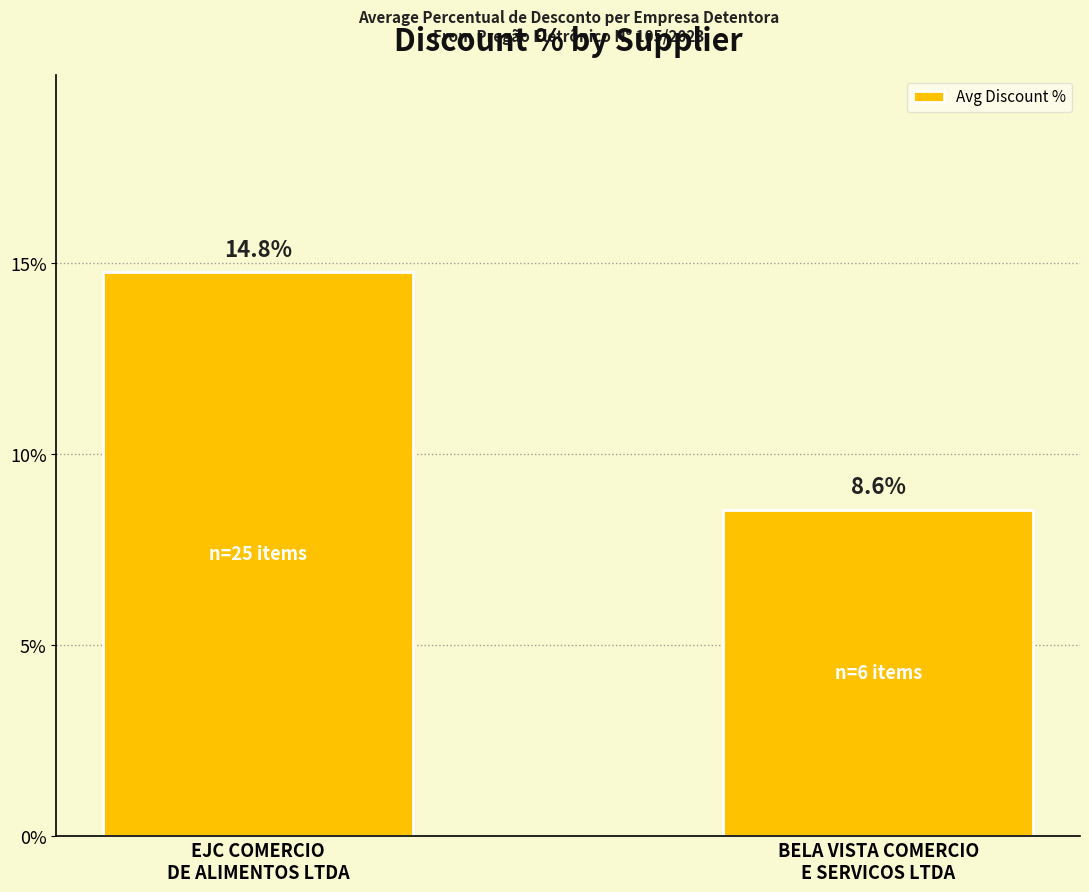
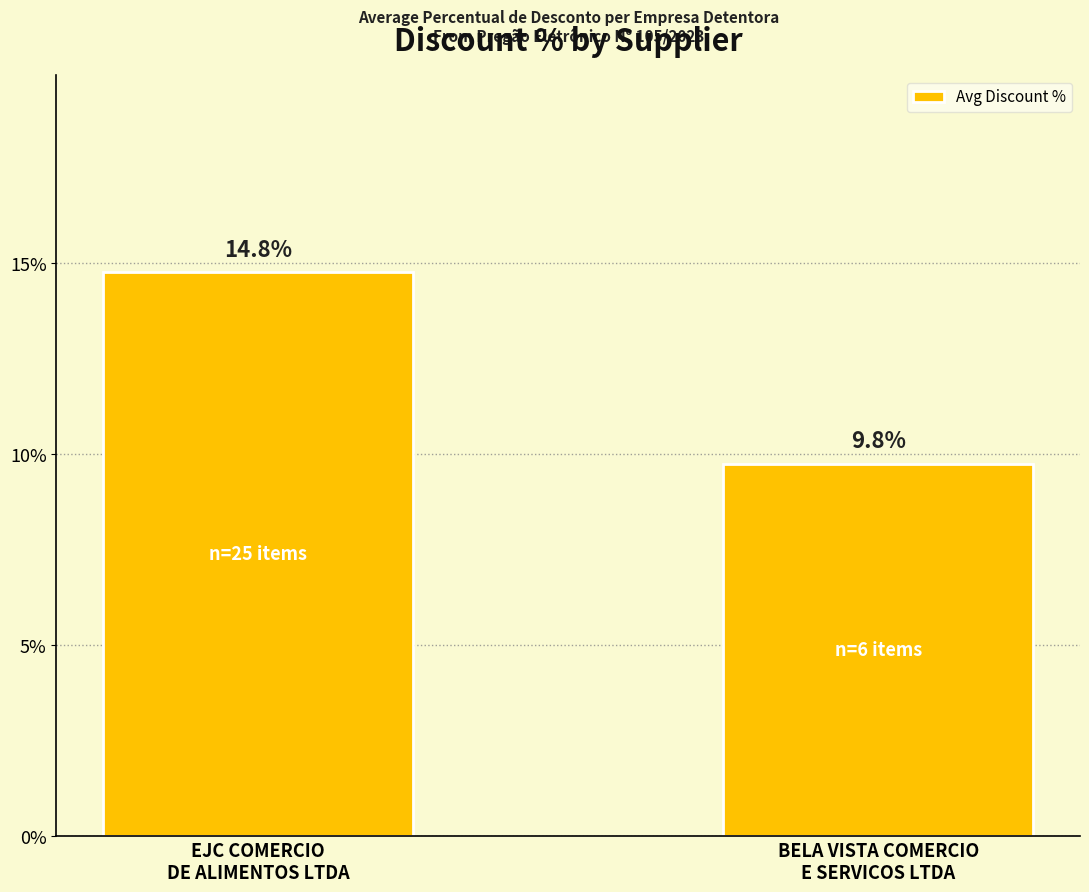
  {
    "EJC COMERCIO DE ALIMENTOS LTDA": "14.8%",
-   "BELA VISTA COMERCIO E SERVICOS LTDA": "8.6%"
+   "BELA VISTA COMERCIO E SERVICOS LTDA": "9.8%"
  }
